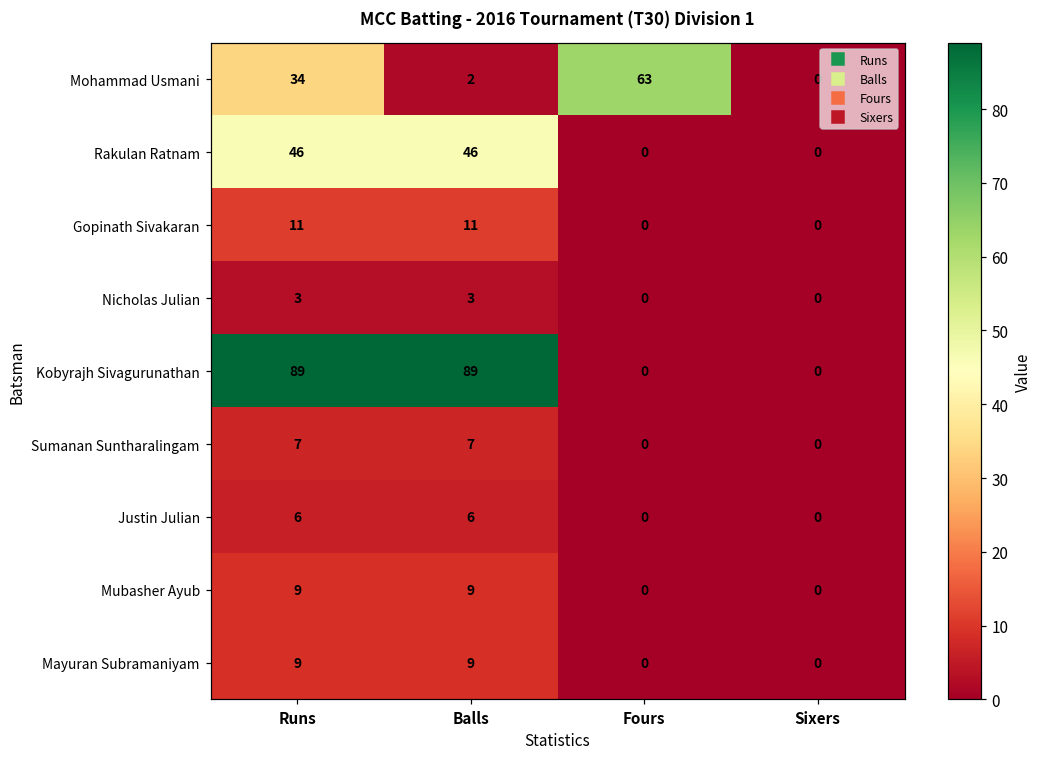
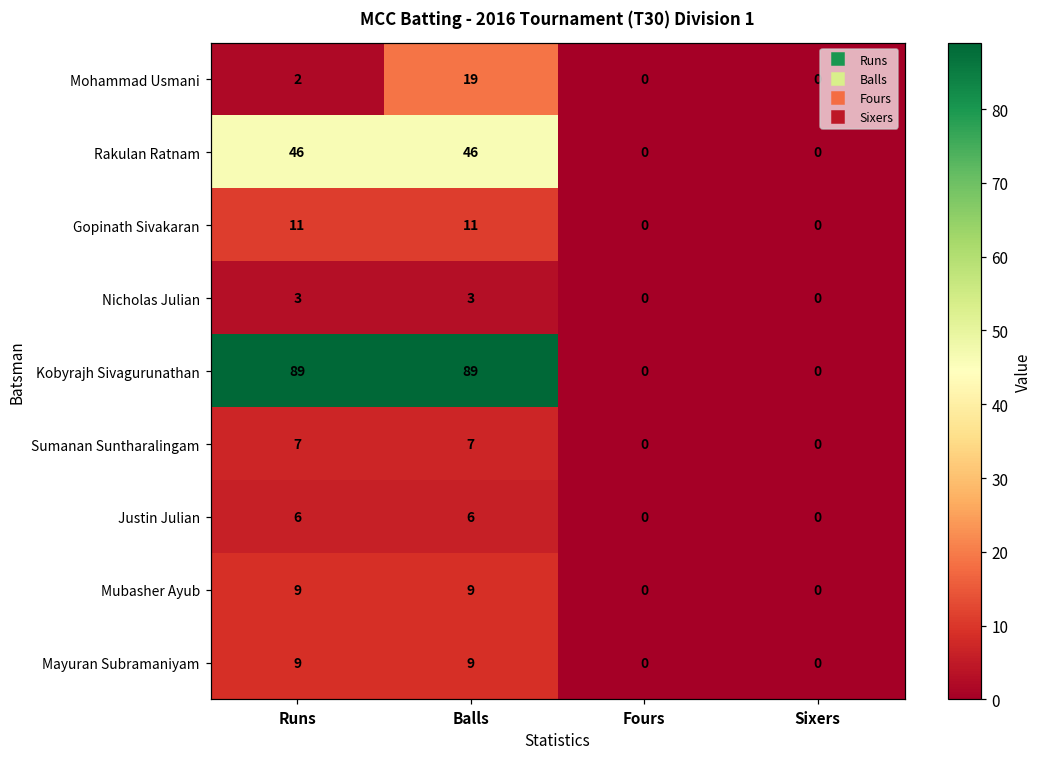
  {
    "Mohammad Usmani": {
-     "Runs": 34,
-     "Balls": 2,
-     "Fours": 63
+     "Runs": 2,
+     "Balls": 19,
+     "Fours": 0
    },
    "Rakulan Ratnam": {
      "Runs": 46,
      "Balls": 46,
      "Fours": 0,
      "Sixers": 0
    },
    "Gopinath Sivakaran": {
      "Runs": 11,
      "Balls": 11,
      "Fours": 0,
      "Sixers": 0
    },
    "Nicholas Julian": {
      "Runs": 3,
      "Balls": 3,
      "Fours": 0,
      "Sixers": 0
    },
    "Kobyrajh Sivagurunathan": {
      "Runs": 89,
      "Balls": 89,
      "Fours": 0,
      "Sixers": 0
    },
    "Sumanan Suntharalingam": {
      "Runs": 7,
      "Balls": 7,
      "Fours": 0,
      "Sixers": 0
    },
    "Justin Julian": {
      "Runs": 6,
      "Balls": 6,
      "Fours": 0,
      "Sixers": 0
    },
    "Mubasher Ayub": {
      "Runs": 9,
      "Balls": 9,
      "Fours": 0,
      "Sixers": 0
    },
    "Mayuran Subramaniyam": {
      "Runs": 9,
      "Balls": 9,
      "Fours": 0,
      "Sixers": 0
    }
  }
